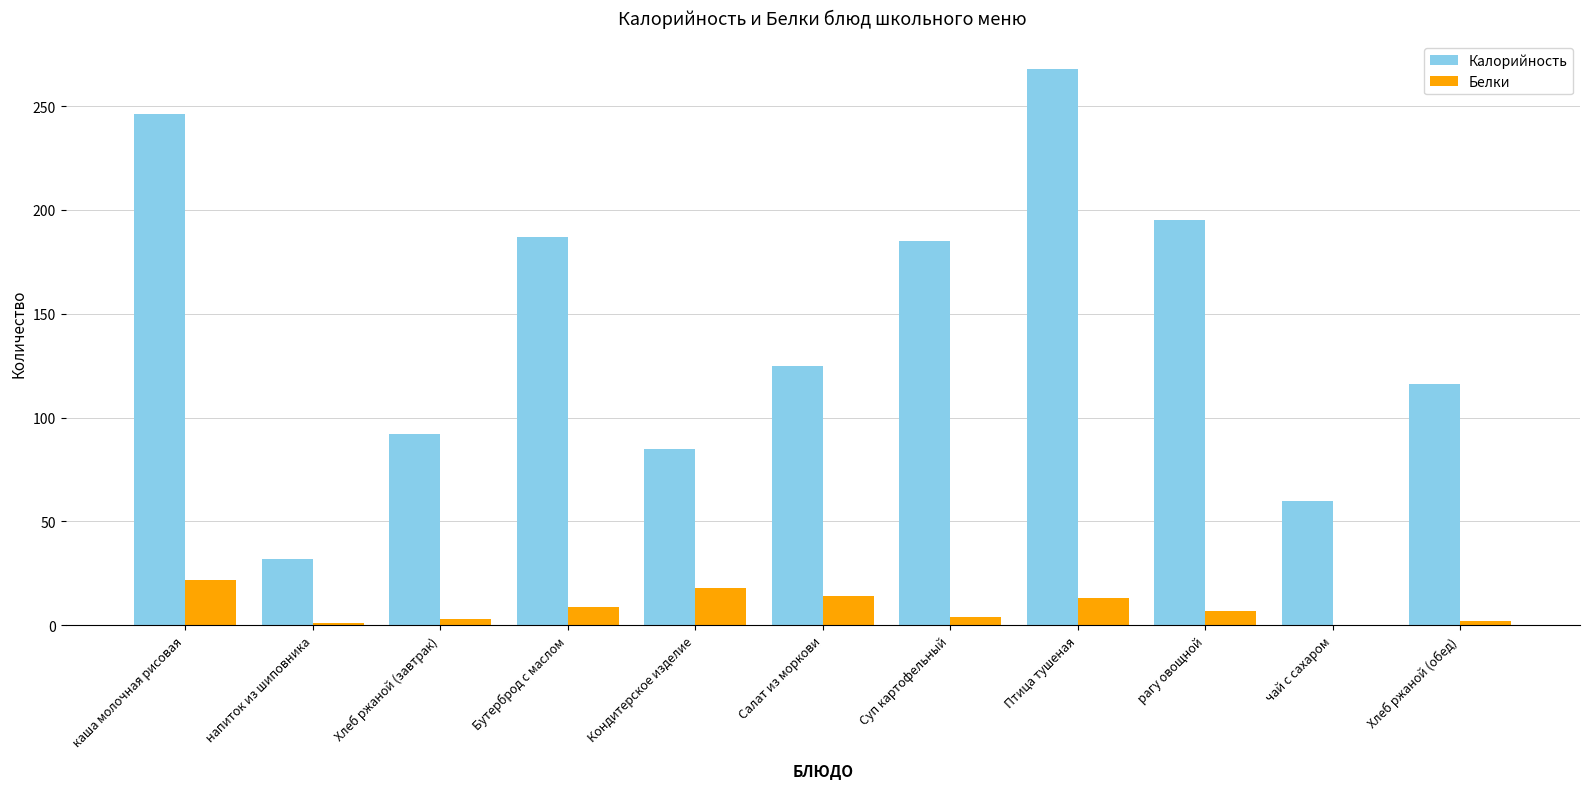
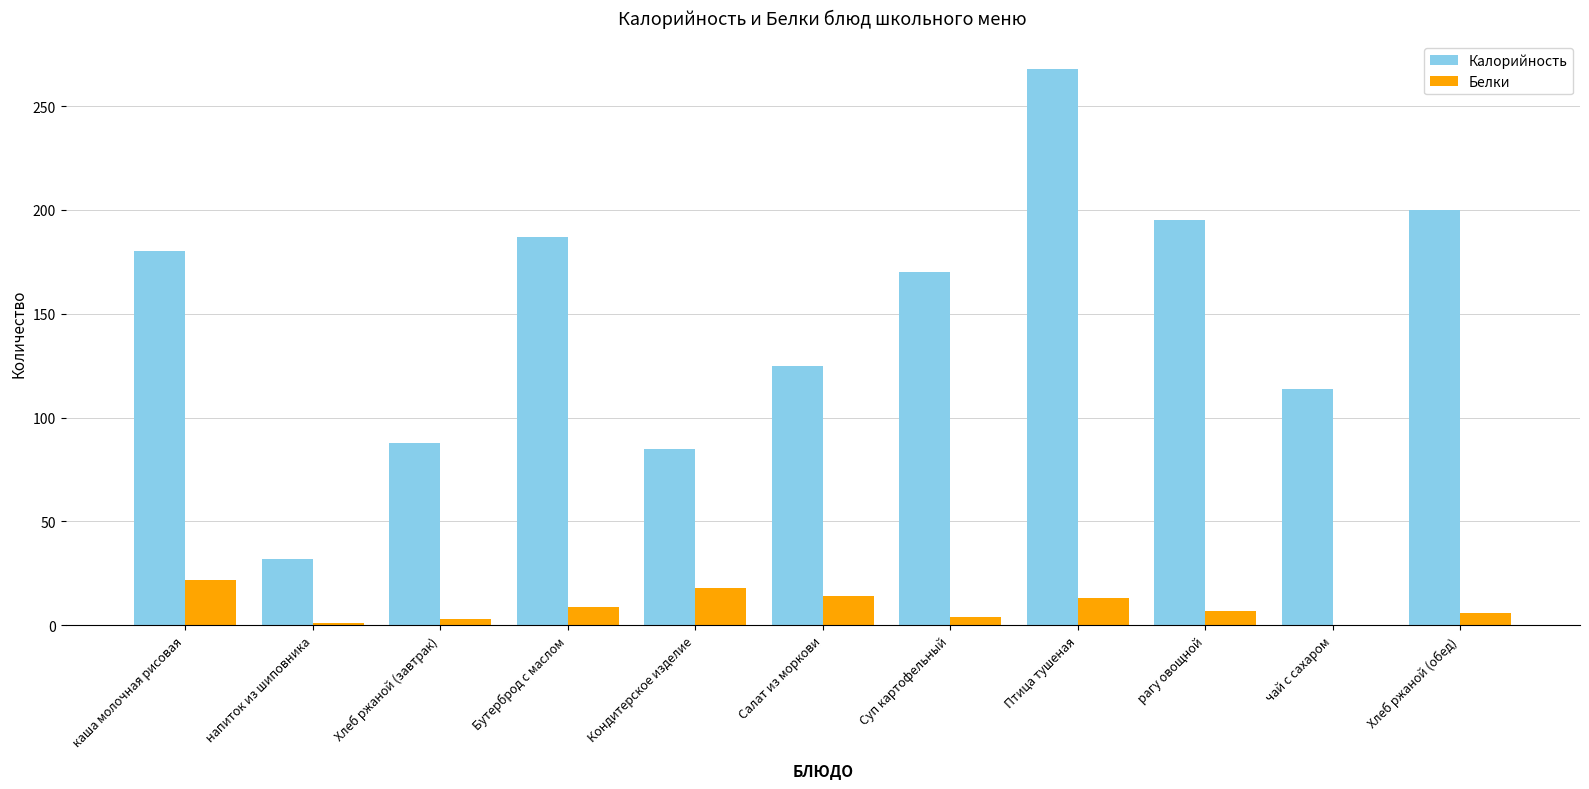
  {
    "Калорийность": {
-     "каша молочная рисовая": 246,
+     "каша молочная рисовая": 180,
      "напиток из шиповника": 32,
-     "Хлеб ржаной (завтрак)": 92,
+     "Хлеб ржаной (завтрак)": 88,
      "Бутерброд с маслом": 187,
      "Кондитерское изделие": 85,
      "Салат из моркови": 125,
-     "Суп картофельный": 185,
+     "Суп картофельный": 170,
      "Птица тушеная": 268,
      "рагу овощной": 195,
-     "чай с сахаром": 60,
-     "Хлеб ржаной (обед)": 116
+     "чай с сахаром": 114,
+     "Хлеб ржаной (обед)": 200
    },
    "Белки": {
      "каша молочная рисовая": 22,
      "Хлеб ржаной (завтрак)": 3,
      "Бутерброд с маслом": 9,
      "Кондитерское изделие": 18,
      "Салат из моркови": 14,
      "Суп картофельный": 4,
      "Птица тушеная": 13,
      "рагу овощной": 7,
      "чай с сахаром": 0,
-     "Хлеб ржаной (обед)": 2
+     "Хлеб ржаной (обед)": 6
    }
  }
